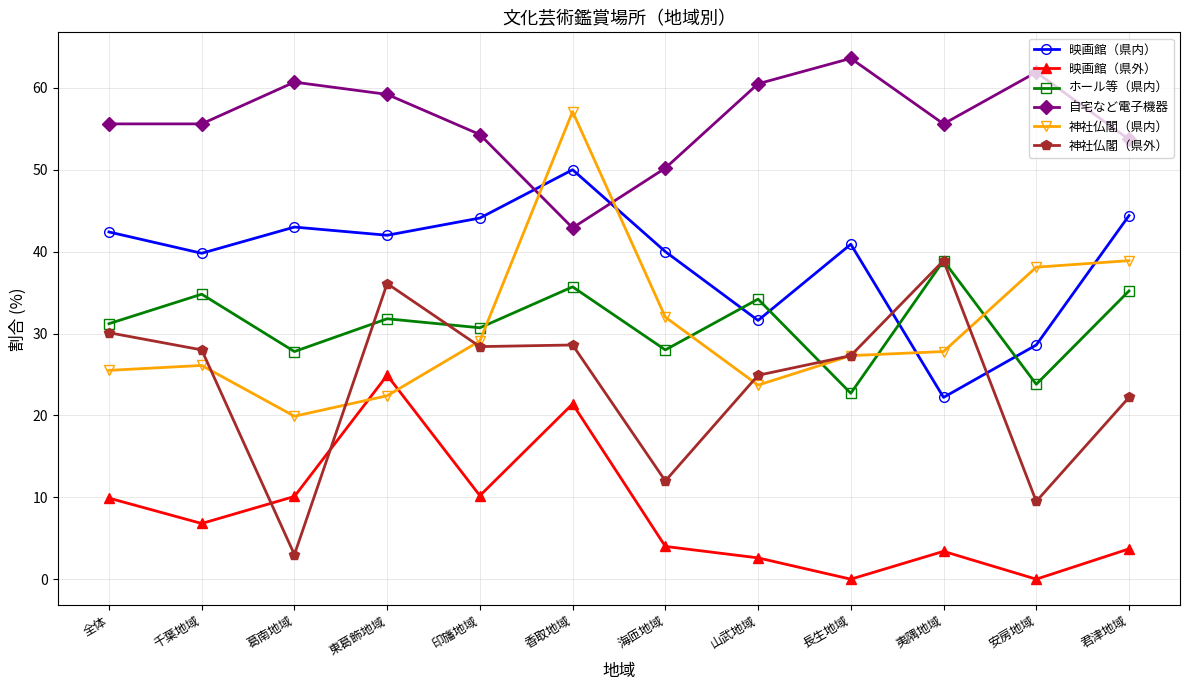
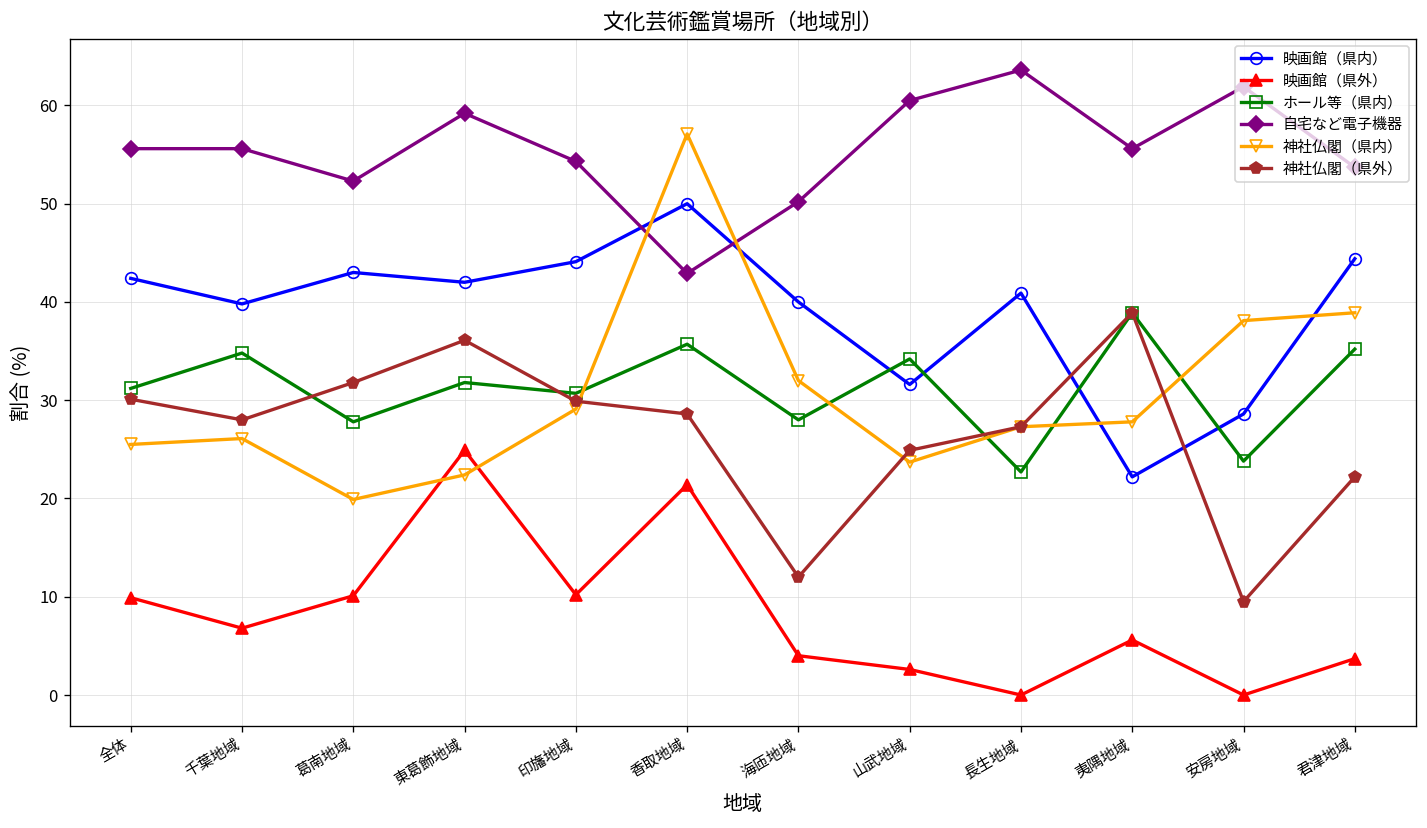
  {
    "映画館（県内）": {
      "全体": 42,
      "千葉地域": 40,
      "葛南地域": 43,
      "東葛飾地域": 42,
      "印旛地域": 44,
      "香取地域": 50,
      "海匝地域": 40,
      "山武地域": 32,
      "長生地域": 41,
      "夷隅地域": 22,
      "安房地域": 29,
      "君津地域": 44
    },
    "映画館（県外）": {
      "全体": 10,
      "千葉地域": 7,
      "葛南地域": 10,
      "東葛飾地域": 25,
      "印旛地域": 10,
      "香取地域": 21,
      "海匝地域": 4,
      "山武地域": 3,
      "長生地域": 0,
-     "夷隅地域": 3,
+     "夷隅地域": 6,
      "安房地域": 0,
      "君津地域": 4
    },
    "ホール等（県内）": {
      "全体": 31,
      "千葉地域": 35,
      "葛南地域": 28,
      "東葛飾地域": 32,
      "印旛地域": 31,
      "香取地域": 36,
      "海匝地域": 28,
      "山武地域": 34,
      "長生地域": 23,
      "安房地域": 24,
      "君津地域": 35
    },
    "自宅など電子機器": {
      "全体": 56,
      "千葉地域": 56,
-     "葛南地域": 61,
+     "葛南地域": 52,
      "東葛飾地域": 59,
      "印旛地域": 54,
      "香取地域": 43,
      "海匝地域": 50,
      "山武地域": 61,
      "長生地域": 64,
      "夷隅地域": 56
    },
    "神社仏閣（県内）": {
      "全体": 26,
      "千葉地域": 26,
      "葛南地域": 20,
      "東葛飾地域": 22,
      "印旛地域": 29,
      "香取地域": 57,
      "海匝地域": 32,
      "山武地域": 24,
      "夷隅地域": 28,
      "安房地域": 38,
      "君津地域": 39
    },
    "神社仏閣（県外）": {
      "全体": 30,
      "千葉地域": 28,
-     "葛南地域": 3,
+     "葛南地域": 32,
      "東葛飾地域": 36,
-     "印旛地域": 28,
+     "印旛地域": 30,
      "香取地域": 29,
      "海匝地域": 12,
      "山武地域": 25,
      "安房地域": 10,
      "君津地域": 22
    }
  }
